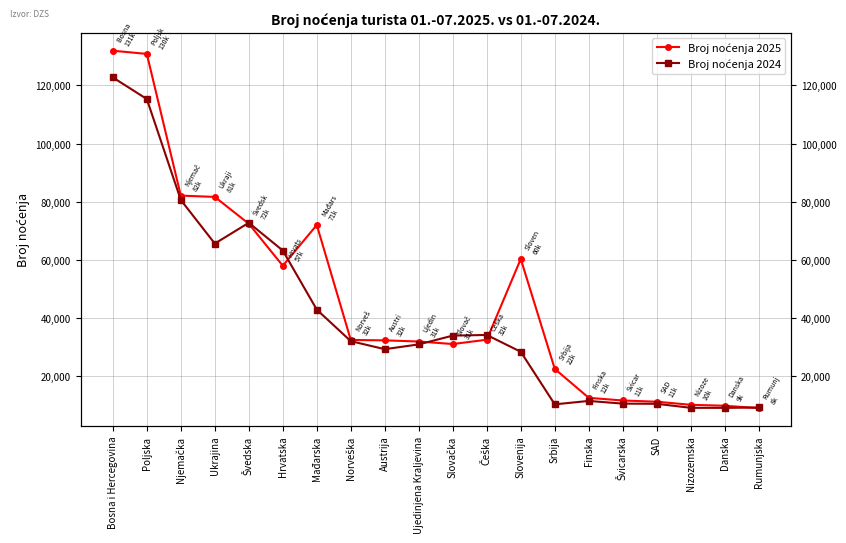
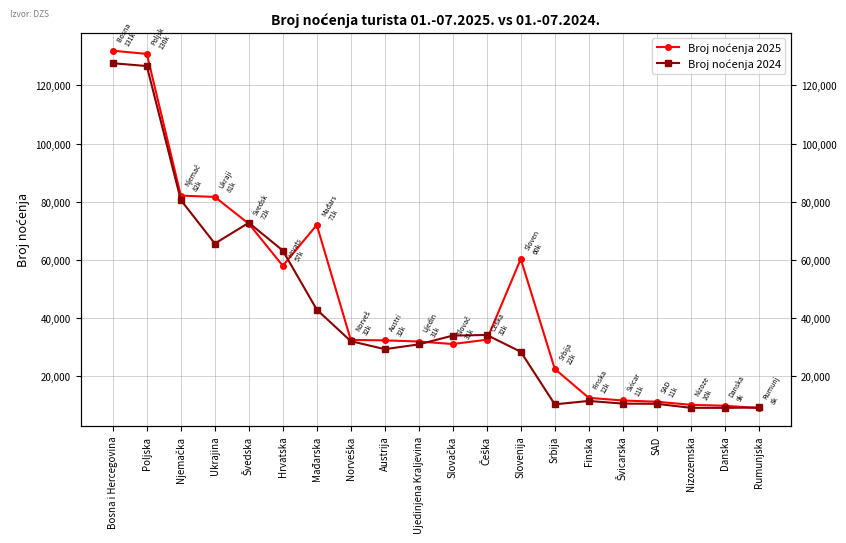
  {
    "Broj noćenja 2025": {
      "Poljska": "131k",
      "Njemačka": "82k",
      "Austrija": "32k",
      "Slovačka": "31k",
      "Češka": "32k",
      "Slovenija": "60k",
      "Srbija": "22k",
      "Finska": "12k",
      "Nizozemska": "10k"
    },
    "Broj noćenja 2024": {
-     "Bosna i Hercegovina": "123,000",
-     "Poljska": "115,000",
+     "Bosna i Hercegovina": "128,000",
+     "Poljska": "127,000",
      "Njemačka": "81,000",
      "Ukrajina": "66,000",
      "Mađarska": "43,000",
      "Austrija": "29,000",
      "Slovenija": "28,000",
      "Srbija": "10,000",
      "Finska": "11,000",
      "Švicarska": "10,000",
      "Nizozemska": "9,000"
    }
  }
